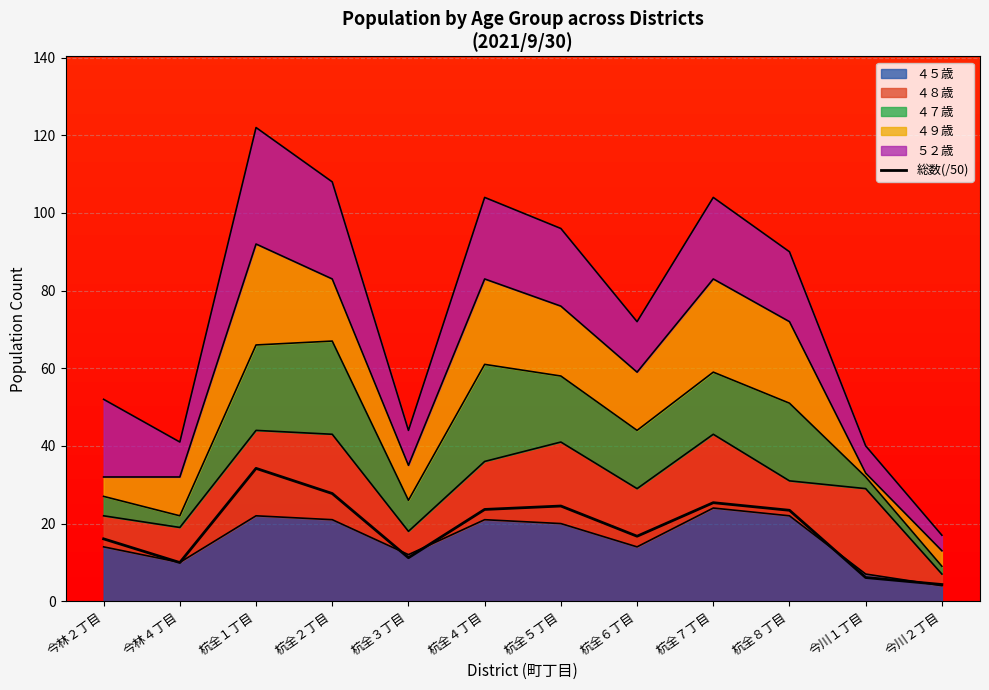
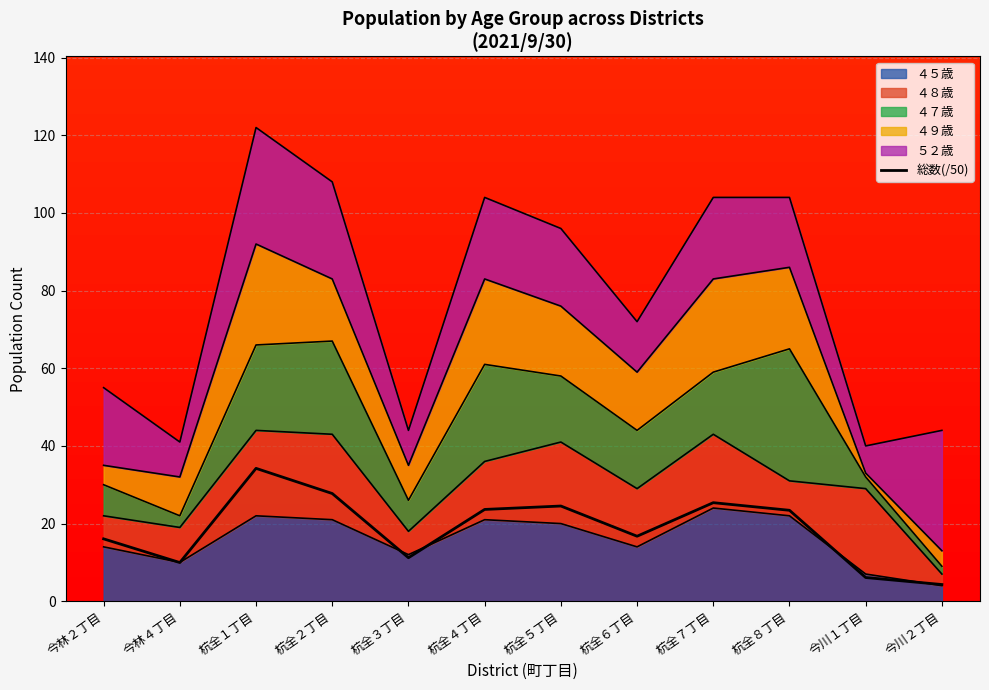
  {
    "４５歳": {
      "今林２丁目": 14,
      "杭全１丁目": 22,
      "杭全２丁目": 21,
      "杭全３丁目": 12,
      "杭全４丁目": 21,
      "杭全５丁目": 20,
      "杭全６丁目": 14,
      "杭全７丁目": 24,
      "杭全８丁目": 22,
      "今川１丁目": 7
    },
    "４８歳": {
      "今林２丁目": 8,
      "今林４丁目": 9,
      "杭全１丁目": 22,
      "杭全２丁目": 22,
      "杭全３丁目": 6,
      "杭全４丁目": 15,
      "杭全５丁目": 21,
      "杭全６丁目": 15,
      "杭全７丁目": 19,
      "杭全８丁目": 9,
      "今川１丁目": 22,
      "今川２丁目": 3
    },
    "４７歳": {
-     "今林２丁目": 5,
+     "今林２丁目": 8,
      "今林４丁目": 3,
      "杭全１丁目": 22,
      "杭全２丁目": 24,
      "杭全３丁目": 8,
      "杭全４丁目": 25,
      "杭全５丁目": 17,
      "杭全６丁目": 15,
      "杭全７丁目": 16,
-     "杭全８丁目": 20,
+     "杭全８丁目": 34,
      "今川１丁目": 3,
      "今川２丁目": 2
    },
    "４９歳": {
      "今林２丁目": 5,
      "今林４丁目": 10,
      "杭全１丁目": 26,
      "杭全２丁目": 16,
      "杭全３丁目": 9,
      "杭全４丁目": 22,
      "杭全５丁目": 18,
      "杭全６丁目": 15,
      "杭全７丁目": 24,
      "杭全８丁目": 21,
      "今川１丁目": 1,
      "今川２丁目": 4
    },
    "５２歳": {
      "今林２丁目": 20,
      "今林４丁目": 9,
      "杭全１丁目": 30,
      "杭全２丁目": 25,
      "杭全３丁目": 9,
      "杭全４丁目": 21,
      "杭全５丁目": 20,
      "杭全６丁目": 13,
      "杭全７丁目": 21,
      "杭全８丁目": 18,
      "今川１丁目": 7,
-     "今川２丁目": 4
+     "今川２丁目": 31
    },
    "総数(/50)": {
      "今林２丁目": 16,
      "杭全１丁目": 34,
      "杭全２丁目": 28,
      "杭全３丁目": 11,
      "杭全４丁目": 24,
      "杭全５丁目": 25,
      "杭全６丁目": 17,
      "杭全７丁目": 25,
      "杭全８丁目": 23,
      "今川１丁目": 6
    }
  }
